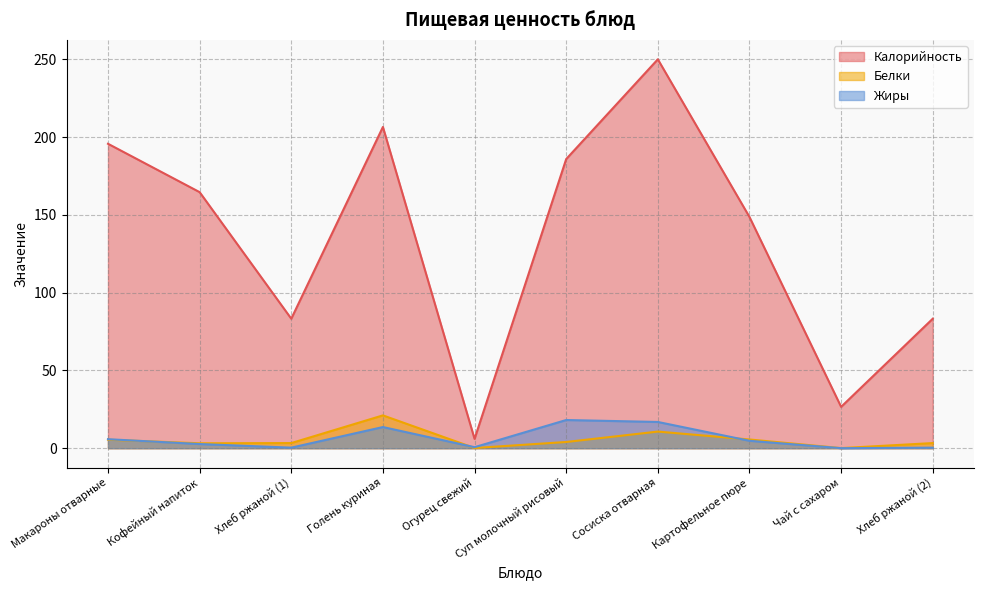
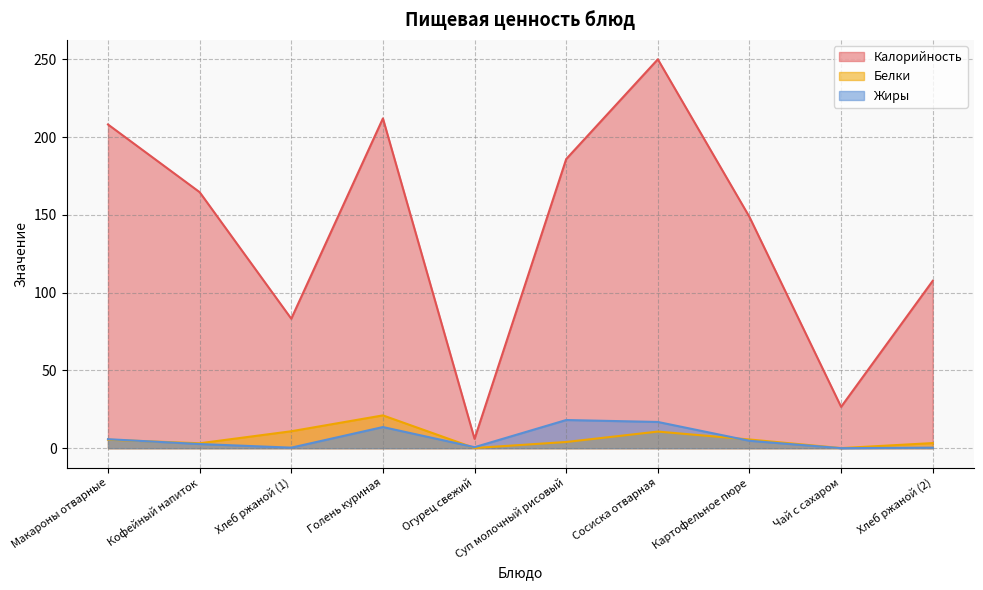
  {
    "Калорийность": {
-     "Макароны отварные": 196,
+     "Макароны отварные": 208,
      "Кофейный напиток": 165,
      "Хлеб ржаной (1)": 83,
-     "Голень куриная": 207,
+     "Голень куриная": 212,
      "Огурец свежий": 6,
      "Суп молочный рисовый": 186,
      "Сосиска отварная": 250,
      "Картофельное пюре": 149,
      "Чай с сахаром": 27,
-     "Хлеб ржаной (2)": 83
+     "Хлеб ржаной (2)": 108
    },
    "Белки": {
-     "Хлеб ржаной (1)": 3,
+     "Хлеб ржаной (1)": 11,
      "Голень куриная": 21,
      "Суп молочный рисовый": 4,
      "Сосиска отварная": 11,
      "Хлеб ржаной (2)": 3
    },
    "Жиры": {
      "Хлеб ржаной (1)": 0,
      "Голень куриная": 14,
      "Суп молочный рисовый": 18,
      "Сосиска отварная": 17,
      "Хлеб ржаной (2)": 0
    }
  }
